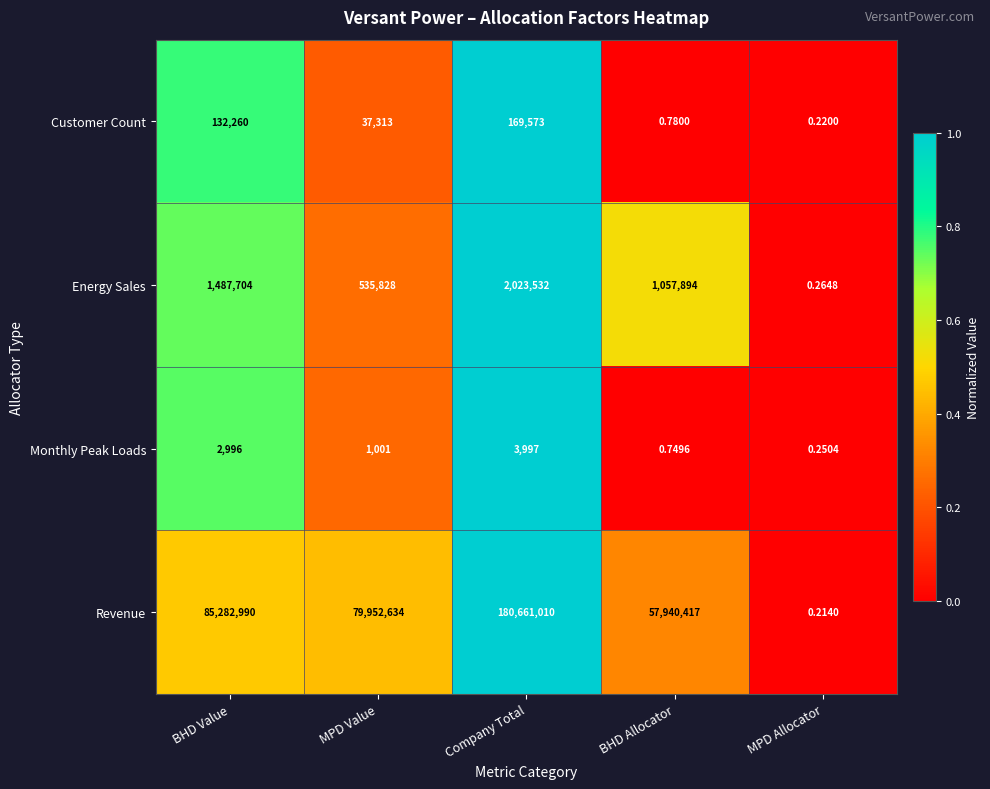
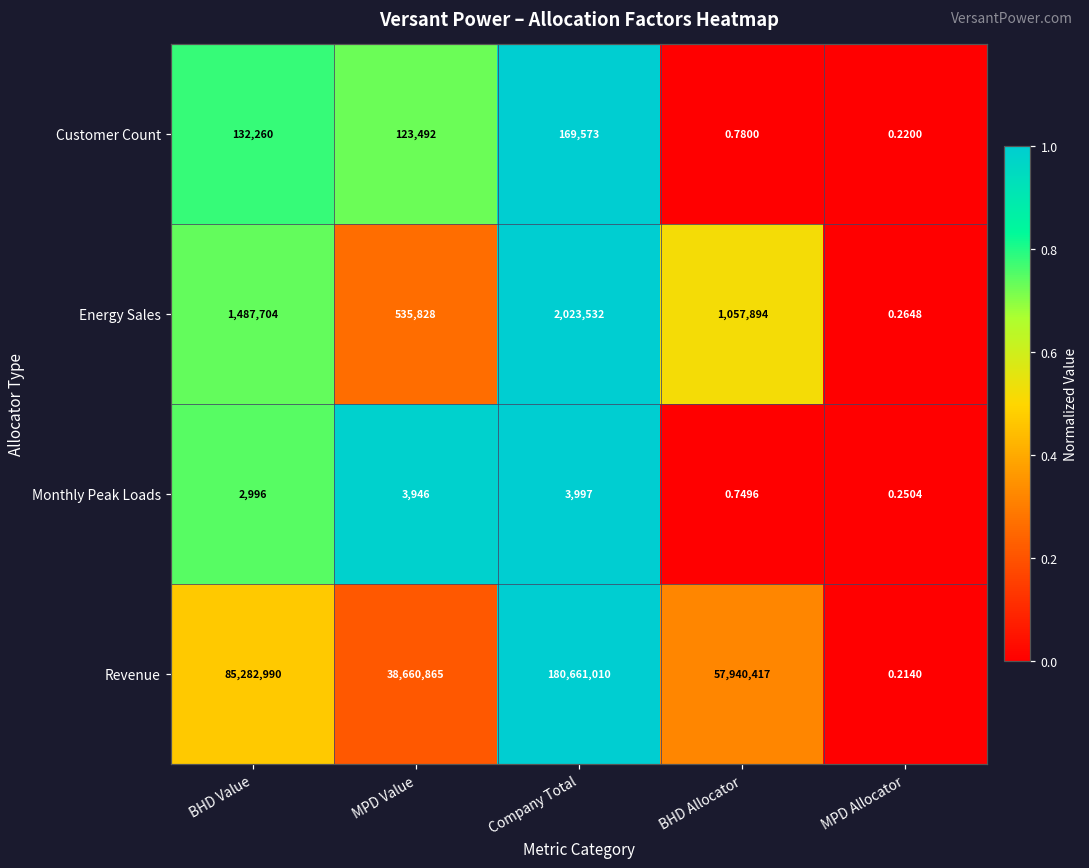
  {
    "Customer Count": {
      "BHD Value": "132,260",
-     "MPD Value": "37,313",
+     "MPD Value": "123,492",
      "Company Total": "169,573",
      "BHD Allocator": "0.7800",
      "MPD Allocator": "0.2200"
    },
    "Energy Sales": {
      "BHD Value": "1,487,704",
      "MPD Value": "535,828",
      "Company Total": "2,023,532",
      "BHD Allocator": "1,057,894",
      "MPD Allocator": "0.2648"
    },
    "Monthly Peak Loads": {
      "BHD Value": "2,996",
-     "MPD Value": "1,001",
+     "MPD Value": "3,946",
      "Company Total": "3,997",
      "BHD Allocator": "0.7496",
      "MPD Allocator": "0.2504"
    },
    "Revenue": {
      "BHD Value": "85,282,990",
-     "MPD Value": "79,952,634",
+     "MPD Value": "38,660,865",
      "Company Total": "180,661,010",
      "BHD Allocator": "57,940,417",
      "MPD Allocator": "0.2140"
    }
  }
